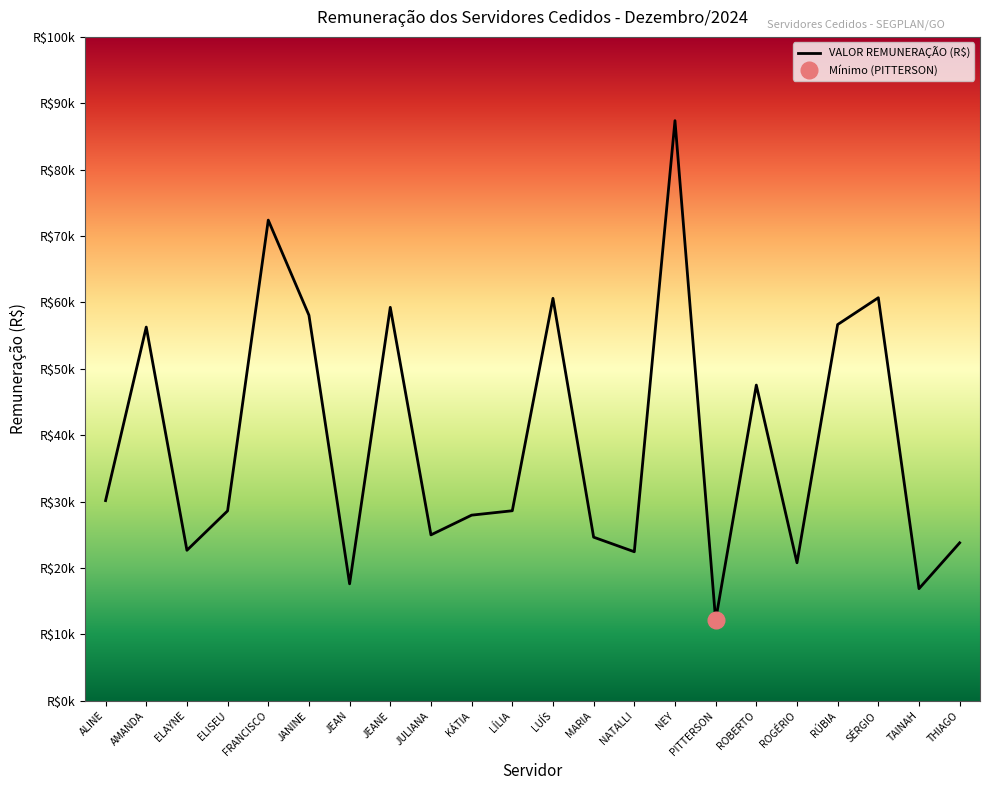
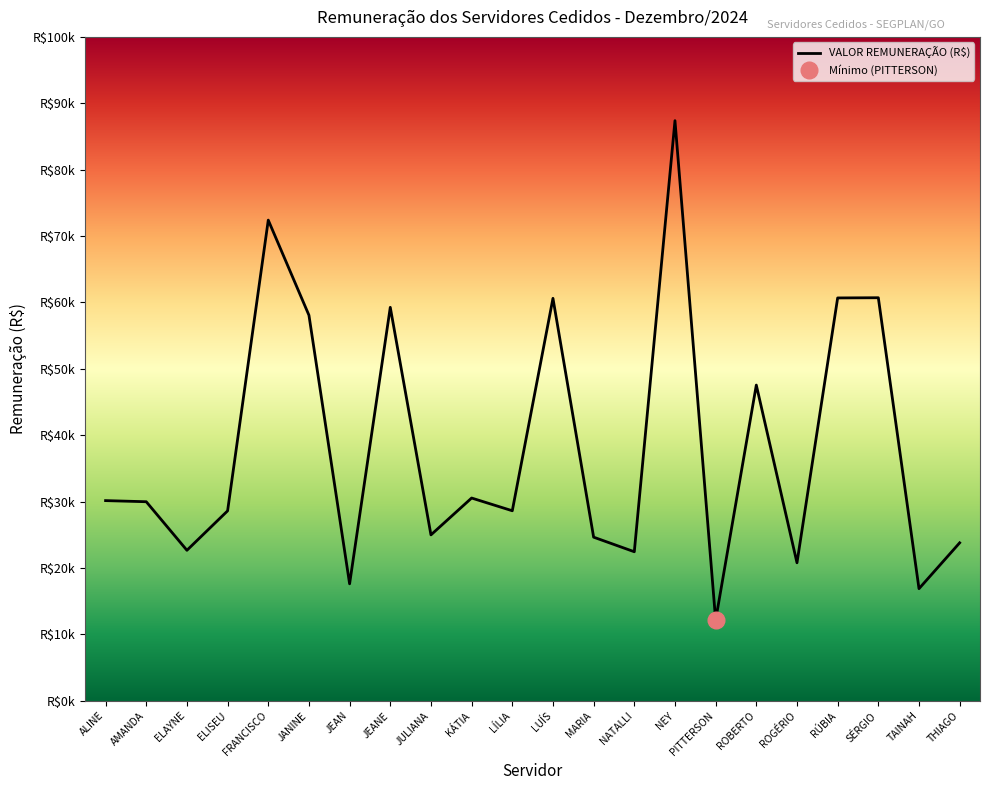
  {
    "VALOR REMUNERAÇÃO (R$)": {
      "ALINE": "R$30000",
-     "AMANDA": "R$56000",
+     "AMANDA": "R$30000",
      "ELAYNE": "R$23000",
      "ELISEU": "R$29000",
      "FRANCISCO": "R$72000",
      "JANINE": "R$58000",
      "JEAN": "R$18000",
      "JEANE": "R$59000",
      "JULIANA": "R$25000",
-     "KÁTIA": "R$28000",
+     "KÁTIA": "R$31000",
      "LÍLIA": "R$29000",
      "LUÍS": "R$61000",
      "MARIA": "R$25000",
      "NATALLI": "R$22000",
      "NEY": "R$87000",
      "ROBERTO": "R$48000",
      "ROGÉRIO": "R$21000",
-     "RÚBIA": "R$57000",
+     "RÚBIA": "R$61000",
      "SÉRGIO": "R$61000",
      "TAINAH": "R$17000",
      "THIAGO": "R$24000"
    }
  }
